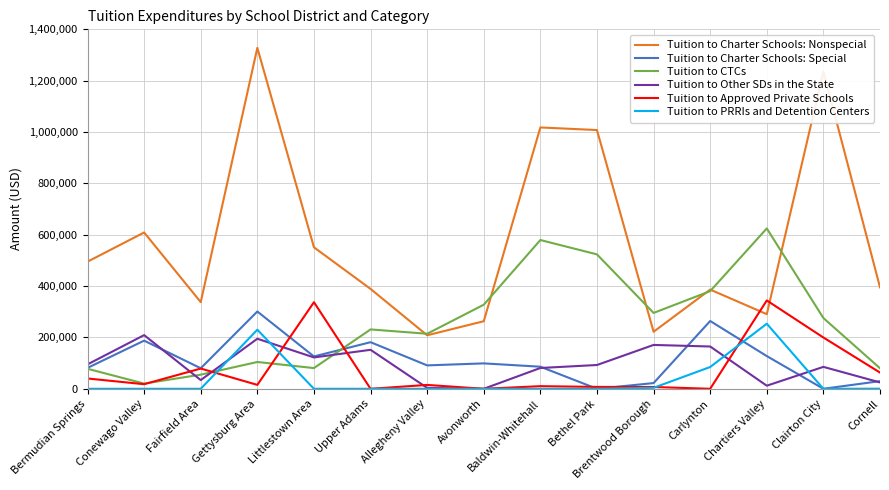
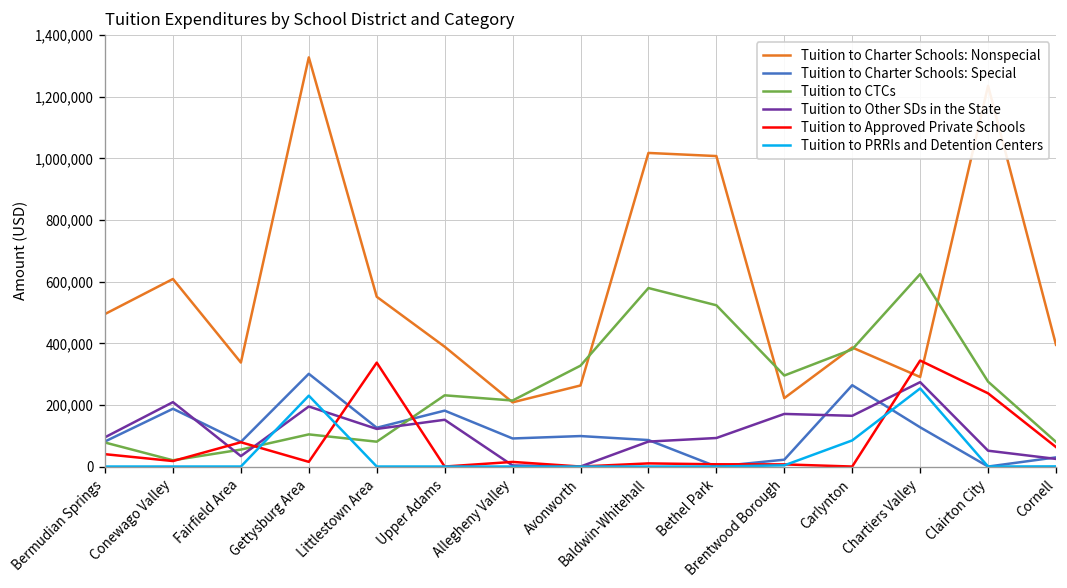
  {
    "Tuition to Charter Schools: Nonspecial": {
      "Bermudian Springs": "500,000",
      "Conewago Valley": "610,000",
      "Fairfield Area": "340,000",
      "Gettysburg Area": "1,330,000",
      "Littlestown Area": "550,000",
      "Upper Adams": "390,000",
      "Avonworth": "260,000",
      "Baldwin-Whitehall": "1,020,000",
      "Bethel Park": "1,010,000",
      "Brentwood Borough": "220,000",
      "Chartiers Valley": "290,000",
      "Cornell": "400,000"
    },
    "Tuition to Charter Schools: Special": {
      "Conewago Valley": "190,000",
      "Gettysburg Area": "300,000",
      "Upper Adams": "180,000",
      "Allegheny Valley": "90,000",
      "Avonworth": "100,000",
      "Brentwood Borough": "20,000",
      "Carlynton": "260,000",
      "Chartiers Valley": "130,000"
    },
    "Tuition to CTCs": {
      "Fairfield Area": "50,000",
      "Gettysburg Area": "100,000",
      "Littlestown Area": "80,000",
      "Upper Adams": "230,000",
      "Avonworth": "330,000",
      "Baldwin-Whitehall": "580,000",
      "Bethel Park": "520,000",
      "Brentwood Borough": "300,000",
      "Chartiers Valley": "620,000",
      "Clairton City": "280,000",
      "Cornell": "80,000"
    },
    "Tuition to Other SDs in the State": {
      "Bermudian Springs": "100,000",
      "Conewago Valley": "210,000",
      "Fairfield Area": "30,000",
      "Gettysburg Area": "190,000",
      "Upper Adams": "150,000",
      "Bethel Park": "90,000",
      "Brentwood Borough": "170,000",
      "Carlynton": "160,000",
-     "Chartiers Valley": "10,000",
-     "Clairton City": "90,000"
+     "Chartiers Valley": "270,000",
+     "Clairton City": "50,000"
    },
    "Tuition to Approved Private Schools": {
      "Bermudian Springs": "40,000",
      "Gettysburg Area": "20,000",
      "Littlestown Area": "340,000",
      "Allegheny Valley": "20,000",
      "Baldwin-Whitehall": "10,000",
      "Carlynton": "0",
      "Chartiers Valley": "340,000",
-     "Clairton City": "200,000",
+     "Clairton City": "240,000",
      "Cornell": "60,000"
    },
    "Tuition to PRRIs and Detention Centers": {
      "Bermudian Springs": "0",
      "Conewago Valley": "0",
      "Fairfield Area": "0",
      "Gettysburg Area": "230,000",
      "Littlestown Area": "0",
      "Baldwin-Whitehall": "0",
      "Carlynton": "80,000",
      "Chartiers Valley": "250,000",
      "Cornell": "0"
    }
  }
